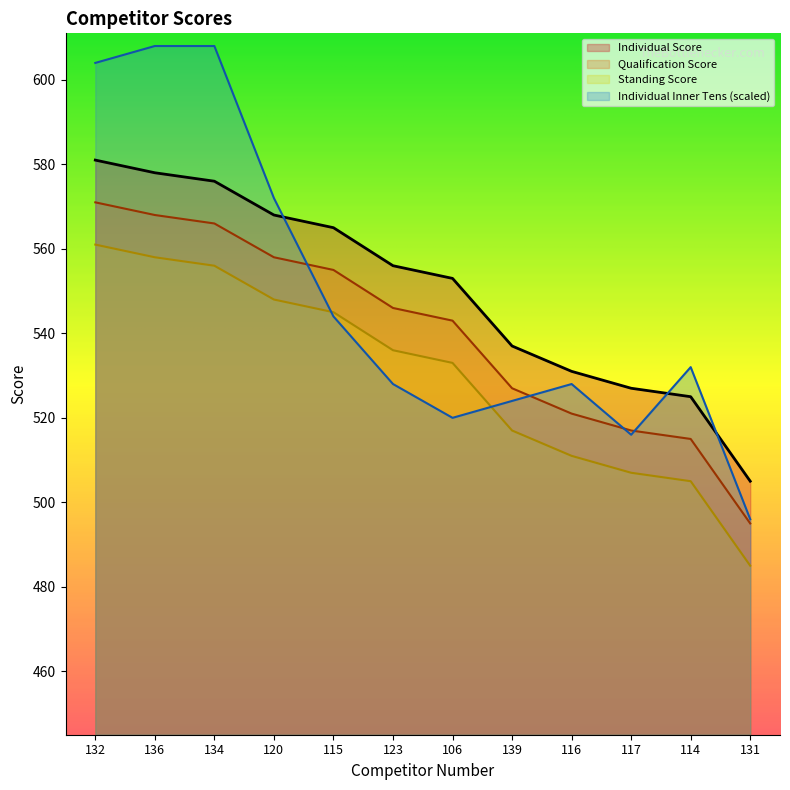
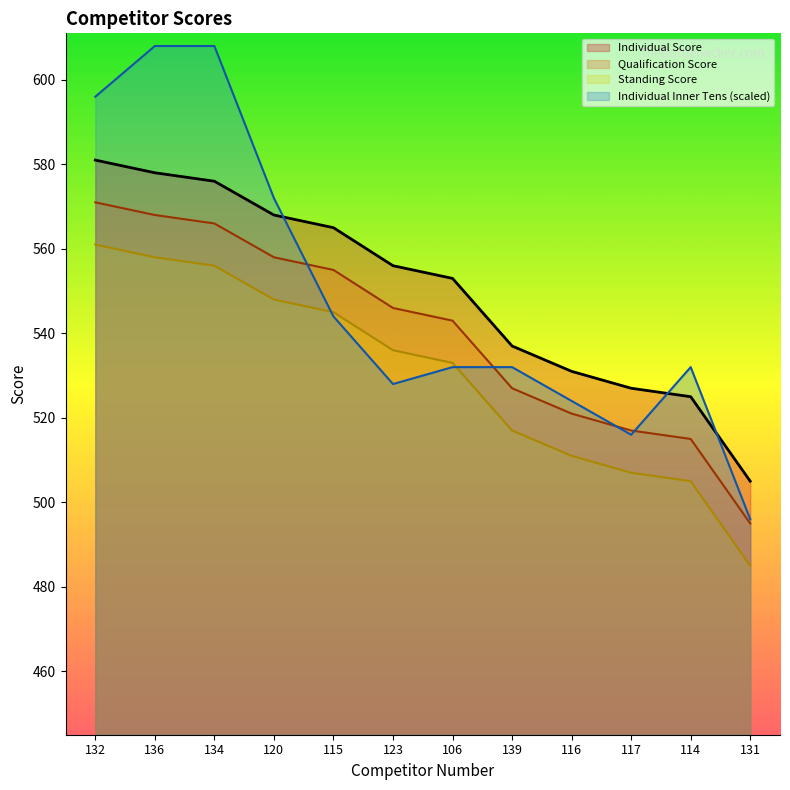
  {
    "Individual Inner Tens (scaled)": {
-     "132": 604,
+     "132": 596,
      "136": 608,
      "134": 608,
      "120": 572,
      "115": 544,
      "123": 528,
-     "106": 520,
-     "139": 524,
-     "116": 528,
+     "106": 532,
+     "139": 532,
+     "116": 524,
      "117": 516,
      "114": 532,
      "131": 496
    }
  }
